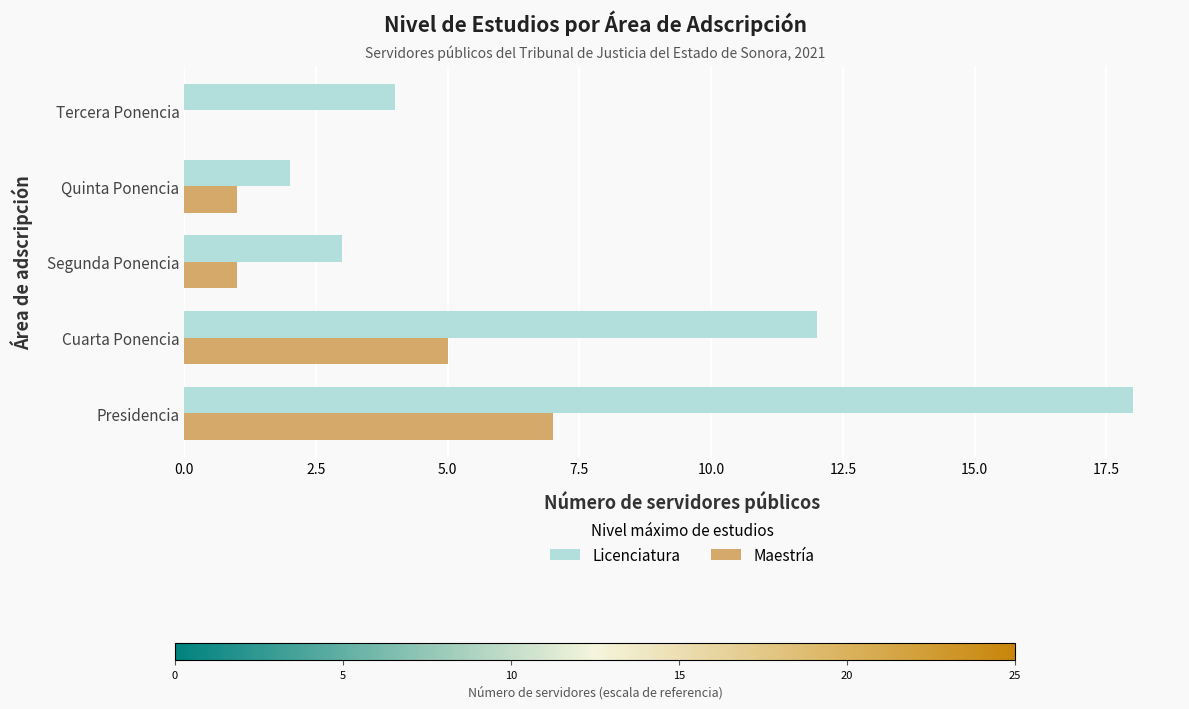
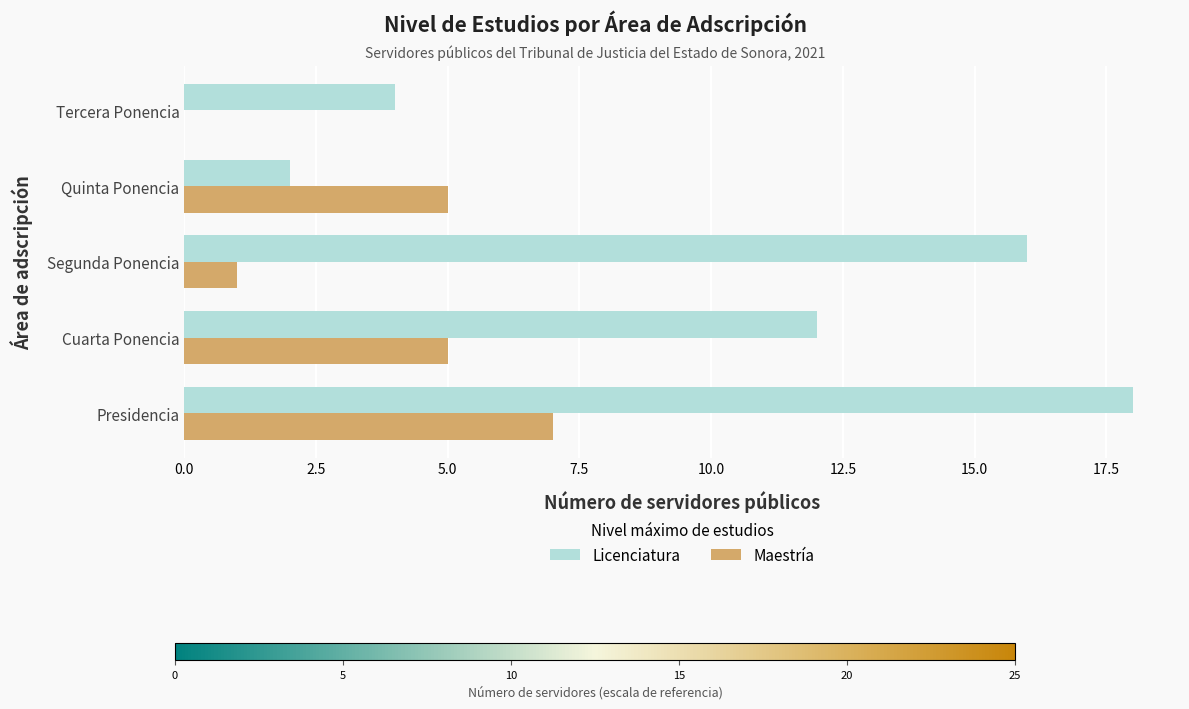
  {
    "Licenciatura": {
      "Tercera Ponencia": 4,
      "Quinta Ponencia": 2,
-     "Segunda Ponencia": 3,
+     "Segunda Ponencia": 16,
      "Cuarta Ponencia": 12,
      "Presidencia": 18
    },
    "Maestría": {
      "Tercera Ponencia": 0,
-     "Quinta Ponencia": 1,
+     "Quinta Ponencia": 5,
      "Segunda Ponencia": 1,
      "Cuarta Ponencia": 5,
      "Presidencia": 7
    }
  }
